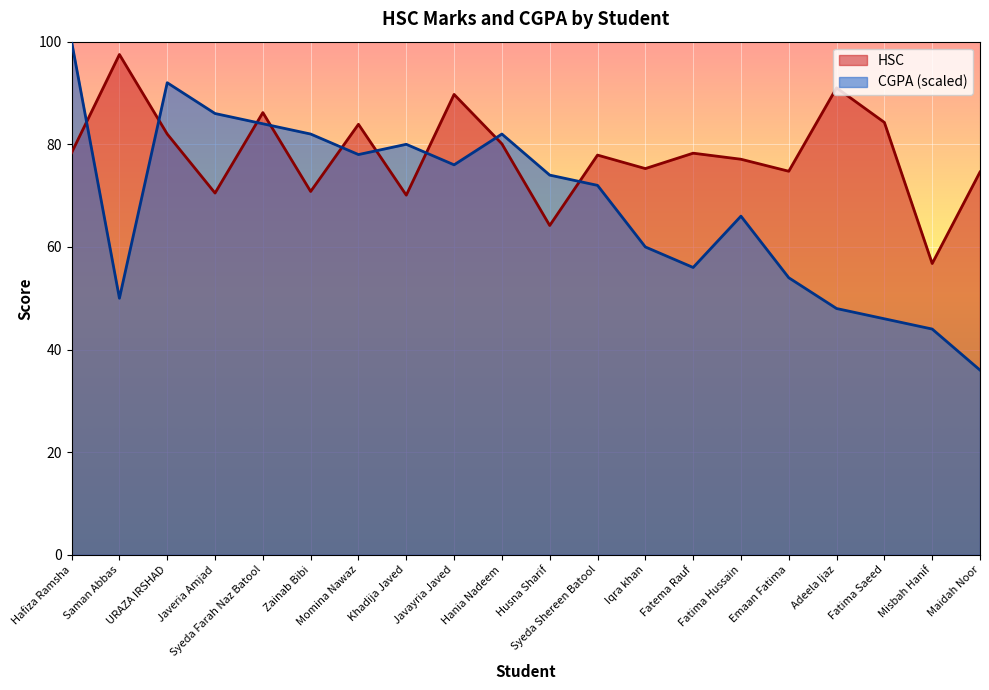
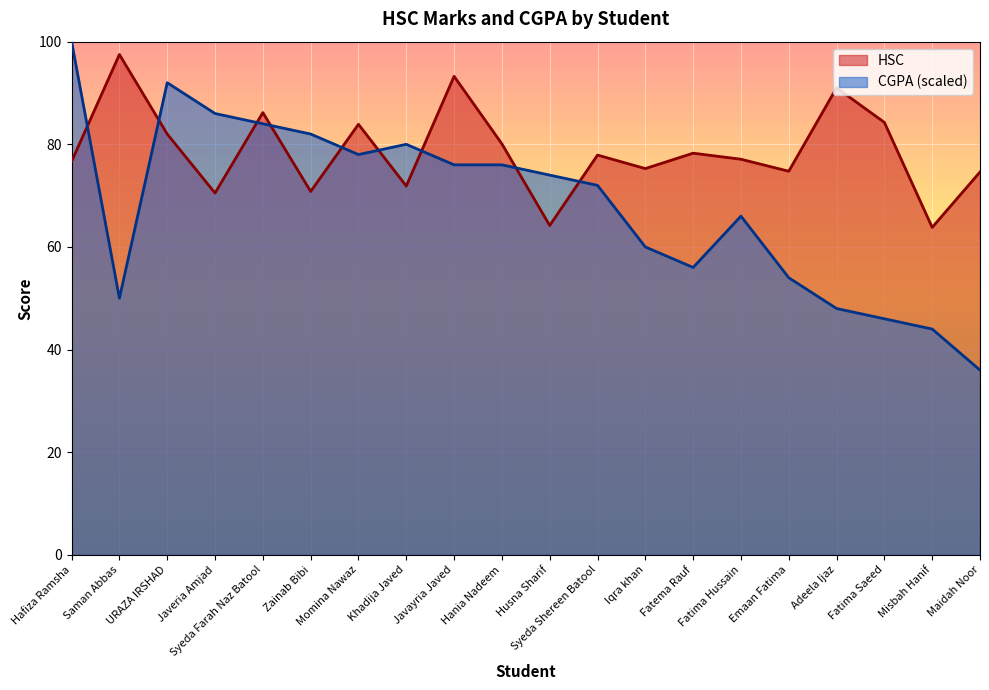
  {
    "HSC": {
-     "Hafiza Ramsha": 78,
+     "Hafiza Ramsha": 77,
      "Saman Abbas": 98,
      "URAZA IRSHAD": 82,
      "Javeria Amjad": 71,
      "Syeda Farah Naz Batool": 86,
      "Zainab Bibi": 71,
      "Momina Nawaz": 84,
-     "Khadija Javed": 70,
-     "Javayria Javed": 90,
+     "Khadija Javed": 72,
+     "Javayria Javed": 93,
      "Hania Nadeem": 80,
      "Husna Sharif": 64,
      "Syeda Shereen Batool": 78,
      "Iqra khan": 75,
      "Fatema Rauf": 78,
      "Fatima Hussain": 77,
      "Emaan Fatima": 75,
      "Fatima Saeed": 84,
-     "Misbah Hanif": 57,
+     "Misbah Hanif": 64,
      "Maidah Noor": 75
    },
    "CGPA (scaled)": {
      "Hafiza Ramsha": 100,
      "Saman Abbas": 50,
      "URAZA IRSHAD": 92,
      "Javeria Amjad": 86,
      "Syeda Farah Naz Batool": 84,
      "Zainab Bibi": 82,
      "Momina Nawaz": 78,
      "Khadija Javed": 80,
      "Javayria Javed": 76,
-     "Hania Nadeem": 82,
+     "Hania Nadeem": 76,
      "Husna Sharif": 74,
      "Syeda Shereen Batool": 72,
      "Iqra khan": 60,
      "Fatema Rauf": 56,
      "Fatima Hussain": 66,
      "Emaan Fatima": 54,
      "Adeela Ijaz": 48,
      "Fatima Saeed": 46,
      "Misbah Hanif": 44,
      "Maidah Noor": 36
    }
  }
